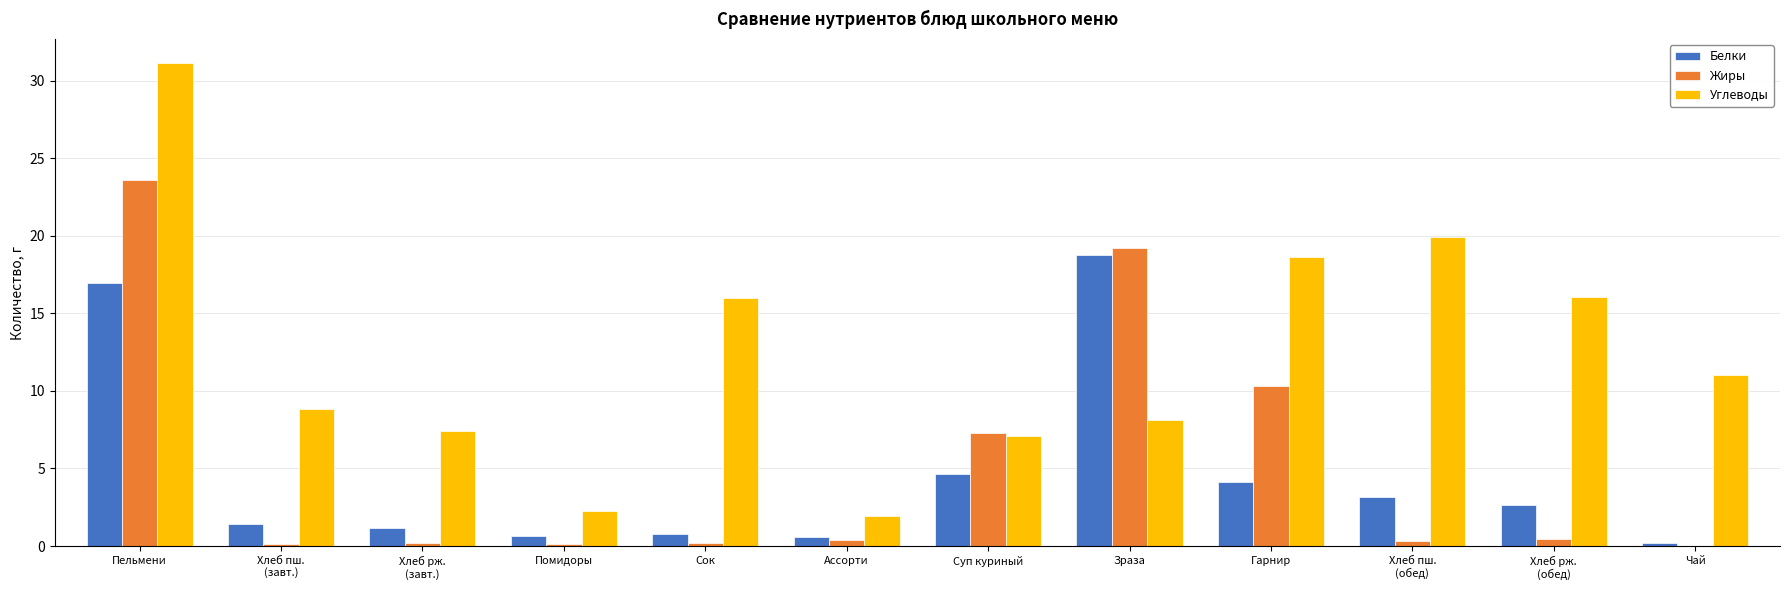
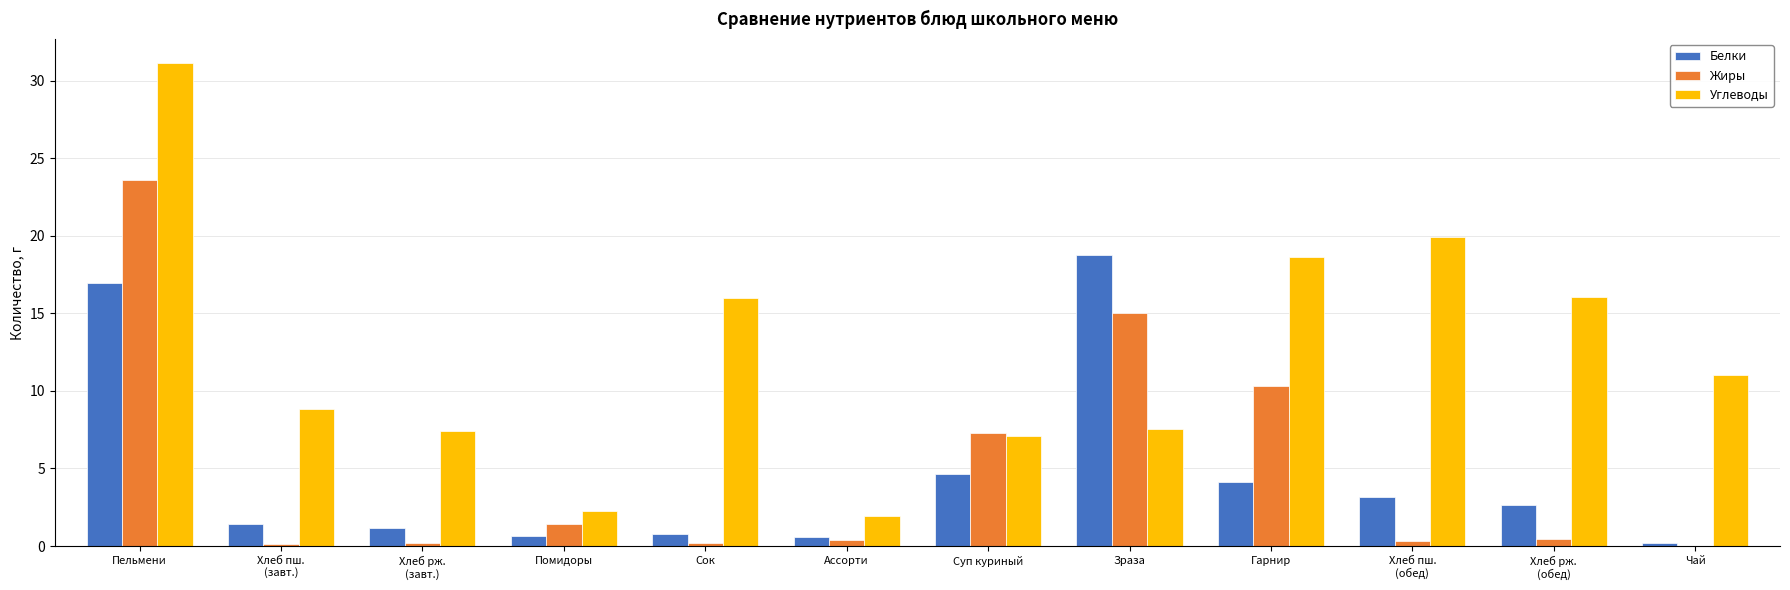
  {
    "Белки": {
      "Пельмени": 17.0,
      "Хлеб пш. (завт.)": 1.4,
      "Хлеб рж. (завт.)": 1.1,
      "Помидоры": 0.7,
      "Сок": 0.8,
      "Ассорти": 0.6,
      "Суп куриный": 4.7,
      "Зраза": 18.8,
      "Гарнир": 4.2,
      "Хлеб пш. (обед)": 3.2,
      "Хлеб рж. (обед)": 2.6,
      "Чай": 0.2
    },
    "Жиры": {
      "Пельмени": 23.6,
      "Хлеб рж. (завт.)": 0.2,
-     "Помидоры": 0.1,
+     "Помидоры": 1.4,
      "Сок": 0.2,
      "Ассорти": 0.4,
      "Суп куриный": 7.3,
-     "Зраза": 19.2,
+     "Зраза": 15.0,
      "Гарнир": 10.3,
      "Хлеб пш. (обед)": 0.3,
      "Хлеб рж. (обед)": 0.5,
      "Чай": 0.0
    },
    "Углеводы": {
      "Пельмени": 31.1,
      "Хлеб пш. (завт.)": 8.8,
      "Хлеб рж. (завт.)": 7.4,
      "Помидоры": 2.3,
      "Сок": 16.0,
      "Ассорти": 1.9,
      "Суп куриный": 7.1,
-     "Зраза": 8.1,
+     "Зраза": 7.5,
      "Гарнир": 18.6,
      "Хлеб пш. (обед)": 19.9,
      "Хлеб рж. (обед)": 16.1,
      "Чай": 11.0
    }
  }
